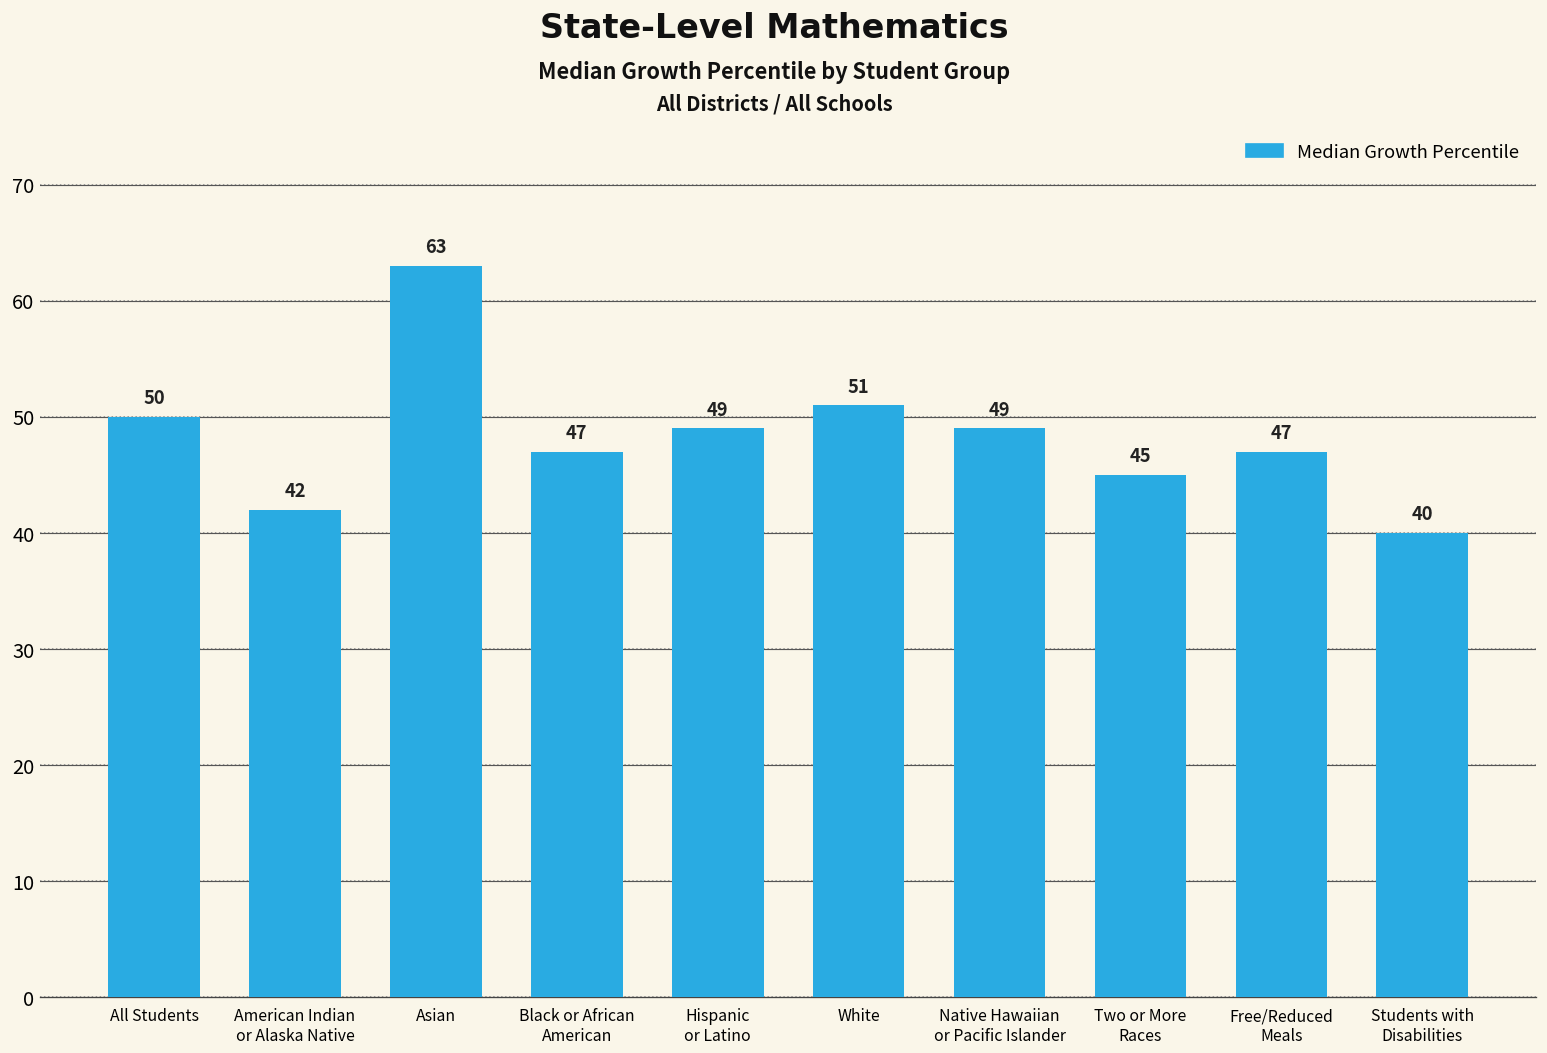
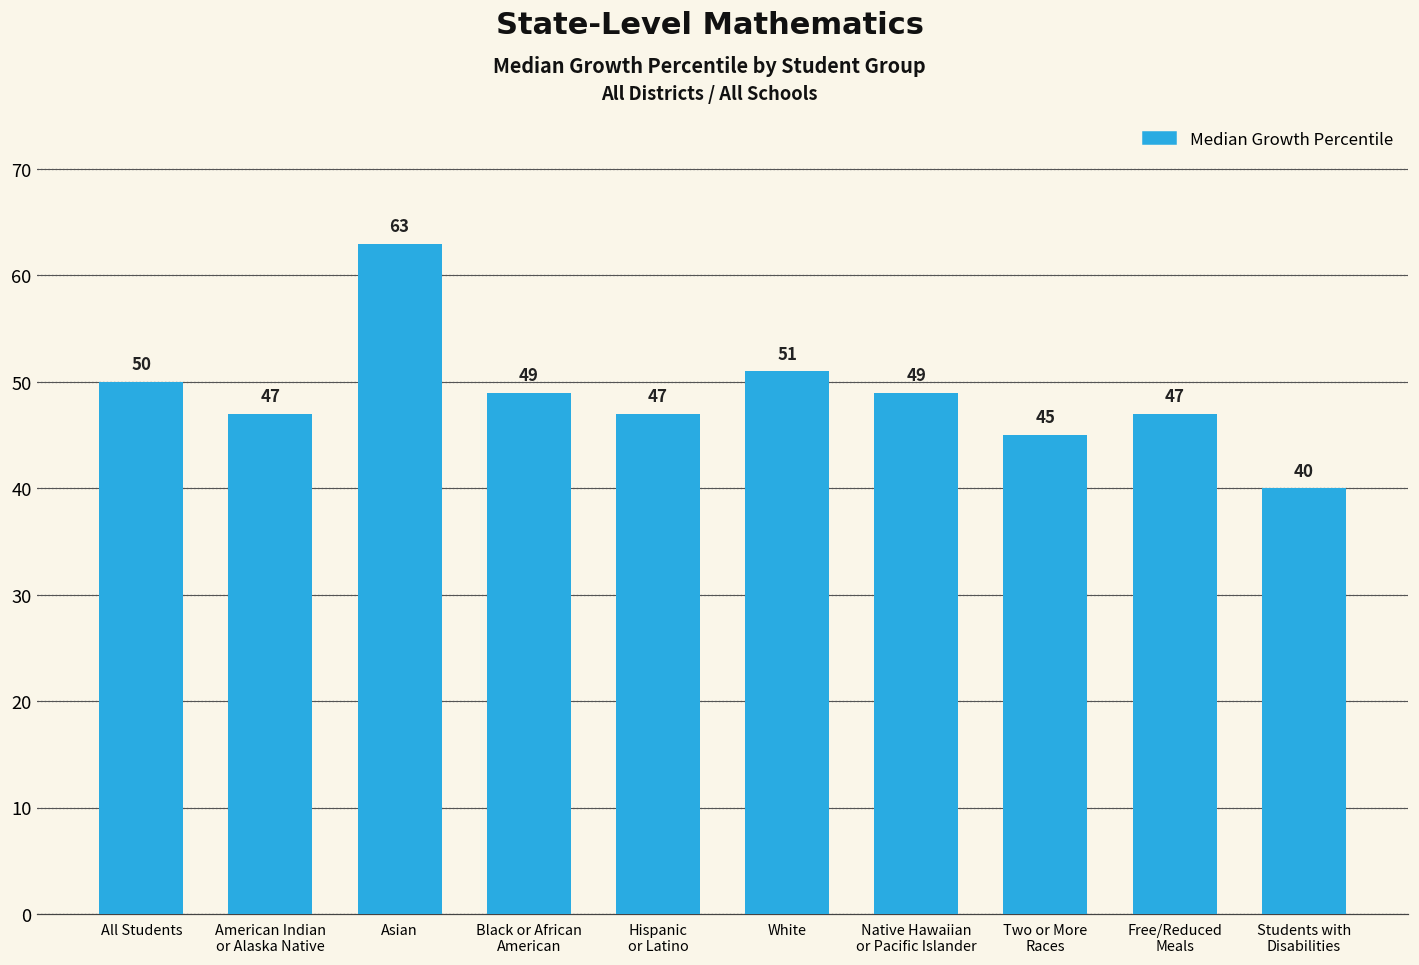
  {
    "All Students": 50,
-   "American Indian or Alaska Native": 42,
+   "American Indian or Alaska Native": 47,
    "Asian": 63,
-   "Black or African American": 47,
-   "Hispanic or Latino": 49,
+   "Black or African American": 49,
+   "Hispanic or Latino": 47,
    "White": 51,
    "Native Hawaiian or Pacific Islander": 49,
    "Two or More Races": 45,
    "Free/Reduced Meals": 47,
    "Students with Disabilities": 40
  }
